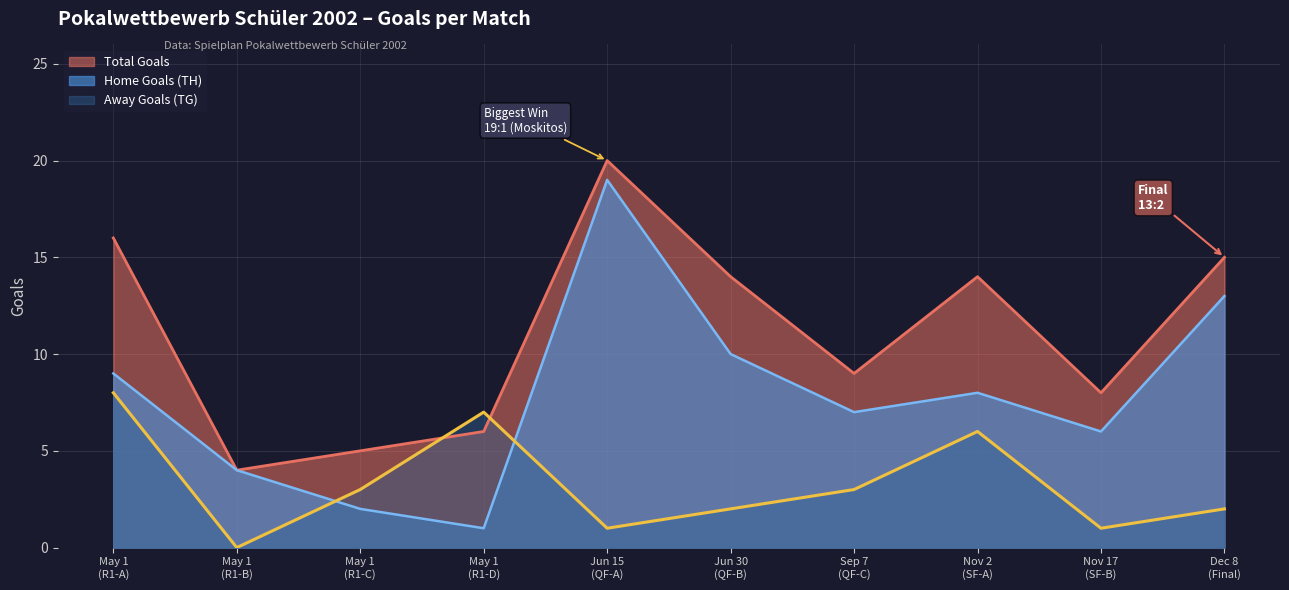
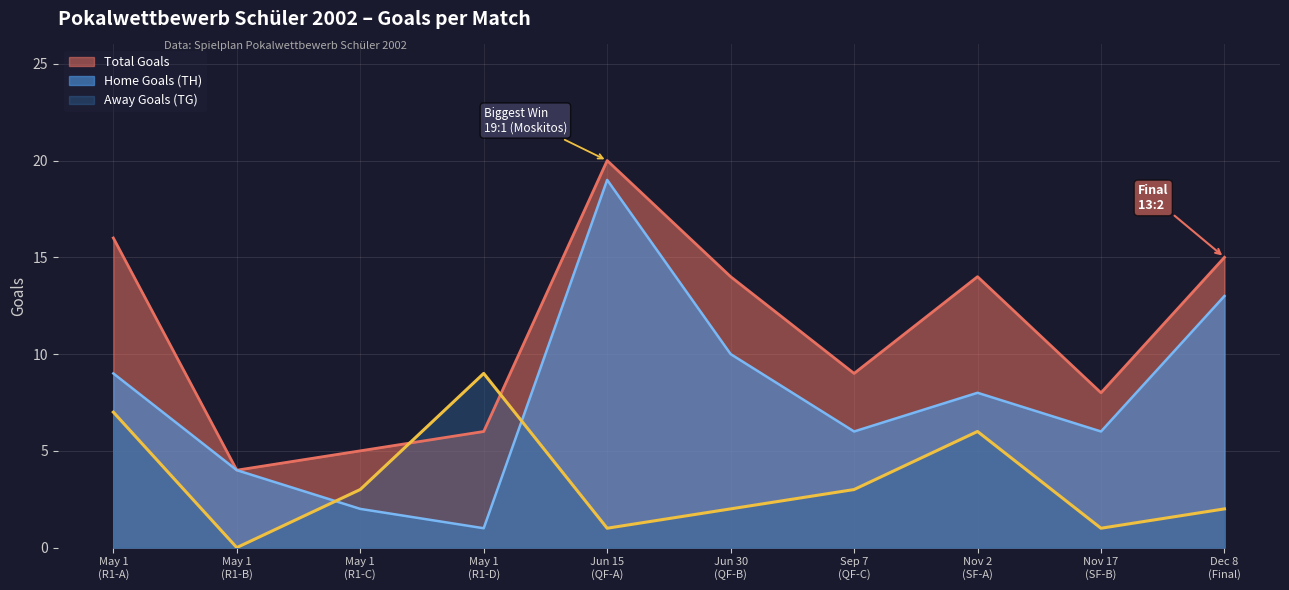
  {
    "Total Goals": {
      "May 1 (R1-A)": 16,
      "May 1 (R1-C)": 5,
      "May 1 (R1-D)": 6,
      "Jun 30 (QF-B)": 14,
      "Sep 7 (QF-C)": 9,
      "Nov 2 (SF-A)": 14,
      "Nov 17 (SF-B)": 8
    },
    "Home Goals (TH)": {
      "May 1 (R1-A)": 9,
      "May 1 (R1-C)": 2,
      "May 1 (R1-D)": 1,
      "Jun 15 (QF-A)": 19,
      "Jun 30 (QF-B)": 10,
-     "Sep 7 (QF-C)": 7,
+     "Sep 7 (QF-C)": 6,
      "Nov 2 (SF-A)": 8,
      "Nov 17 (SF-B)": 6,
      "Dec 8 (Final)": 13
    },
    "Away Goals (TG)": {
-     "May 1 (R1-A)": 8,
+     "May 1 (R1-A)": 7,
      "May 1 (R1-B)": 0,
      "May 1 (R1-C)": 3,
-     "May 1 (R1-D)": 7,
+     "May 1 (R1-D)": 9,
      "Jun 15 (QF-A)": 1,
      "Jun 30 (QF-B)": 2,
      "Sep 7 (QF-C)": 3,
      "Nov 2 (SF-A)": 6,
      "Nov 17 (SF-B)": 1,
      "Dec 8 (Final)": 2
    }
  }
